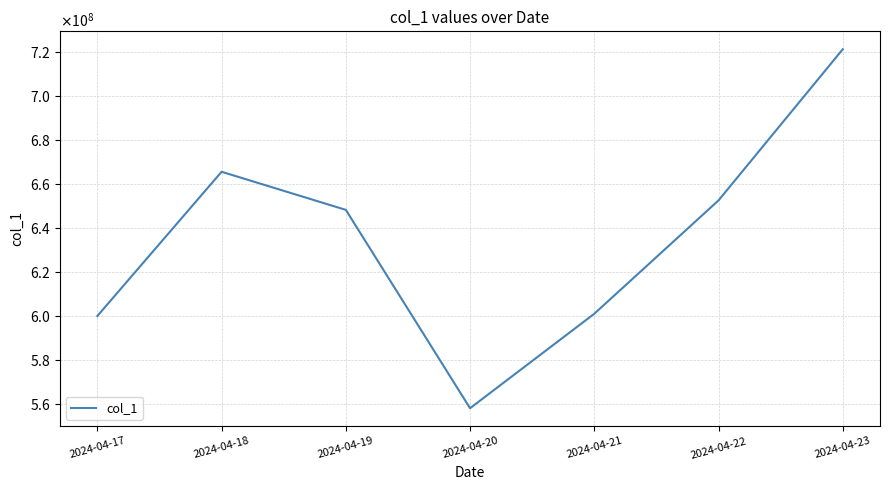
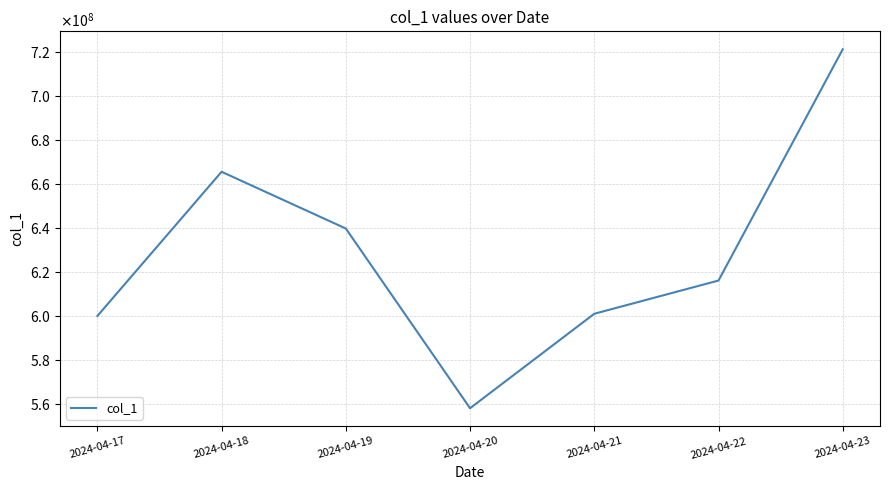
  {
    "2024-04-17": 600000000,
    "2024-04-18": 666000000,
-   "2024-04-19": 648000000,
+   "2024-04-19": 640000000,
    "2024-04-20": 558000000,
    "2024-04-21": 601000000,
-   "2024-04-22": 653000000,
+   "2024-04-22": 616000000,
    "2024-04-23": 721000000
  }
